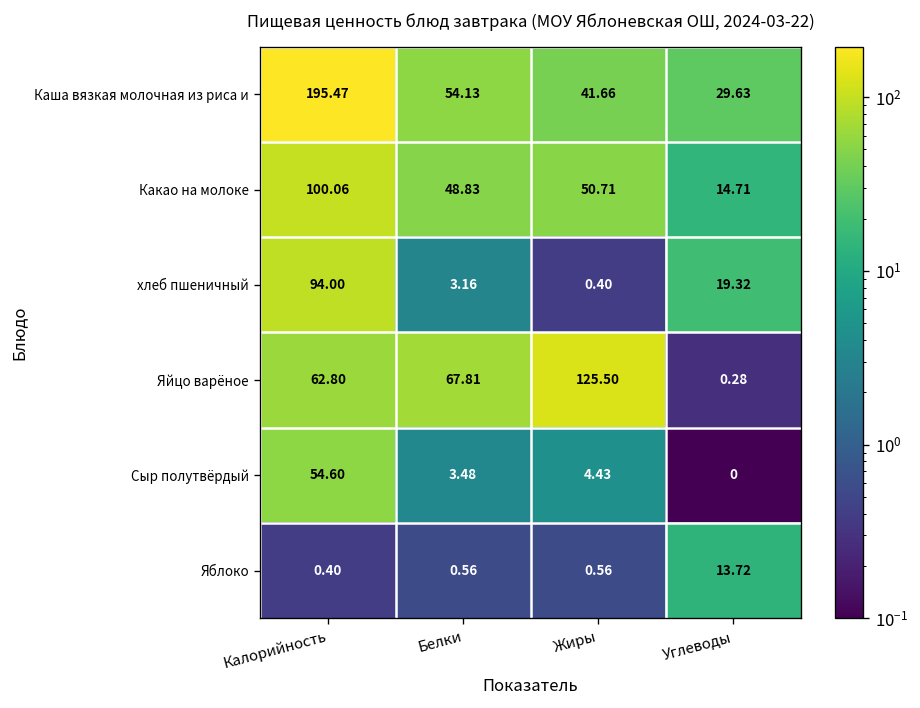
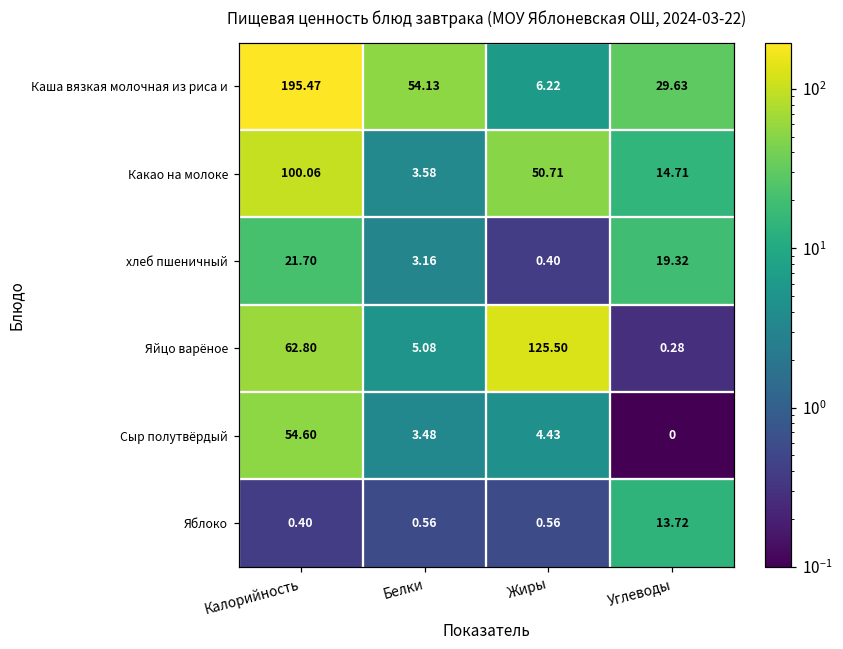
  {
    "Каша вязкая молочная из риса и": {
      "Калорийность": 195.47,
      "Белки": 54.13,
-     "Жиры": 41.66,
+     "Жиры": 6.22,
      "Углеводы": 29.63
    },
    "Какао на молоке": {
      "Калорийность": 100.06,
-     "Белки": 48.83,
+     "Белки": 3.58,
      "Жиры": 50.71,
      "Углеводы": 14.71
    },
    "хлеб пшеничный": {
-     "Калорийность": 94.00,
+     "Калорийность": 21.70,
      "Белки": 3.16,
      "Жиры": 0.40,
      "Углеводы": 19.32
    },
    "Яйцо варёное": {
      "Калорийность": 62.80,
-     "Белки": 67.81,
+     "Белки": 5.08,
      "Жиры": 125.50,
      "Углеводы": 0.28
    },
    "Сыр полутвёрдый": {
      "Калорийность": 54.60,
      "Белки": 3.48,
      "Жиры": 4.43,
      "Углеводы": 0
    },
    "Яблоко": {
      "Калорийность": 0.40,
      "Белки": 0.56,
      "Жиры": 0.56,
      "Углеводы": 13.72
    }
  }
